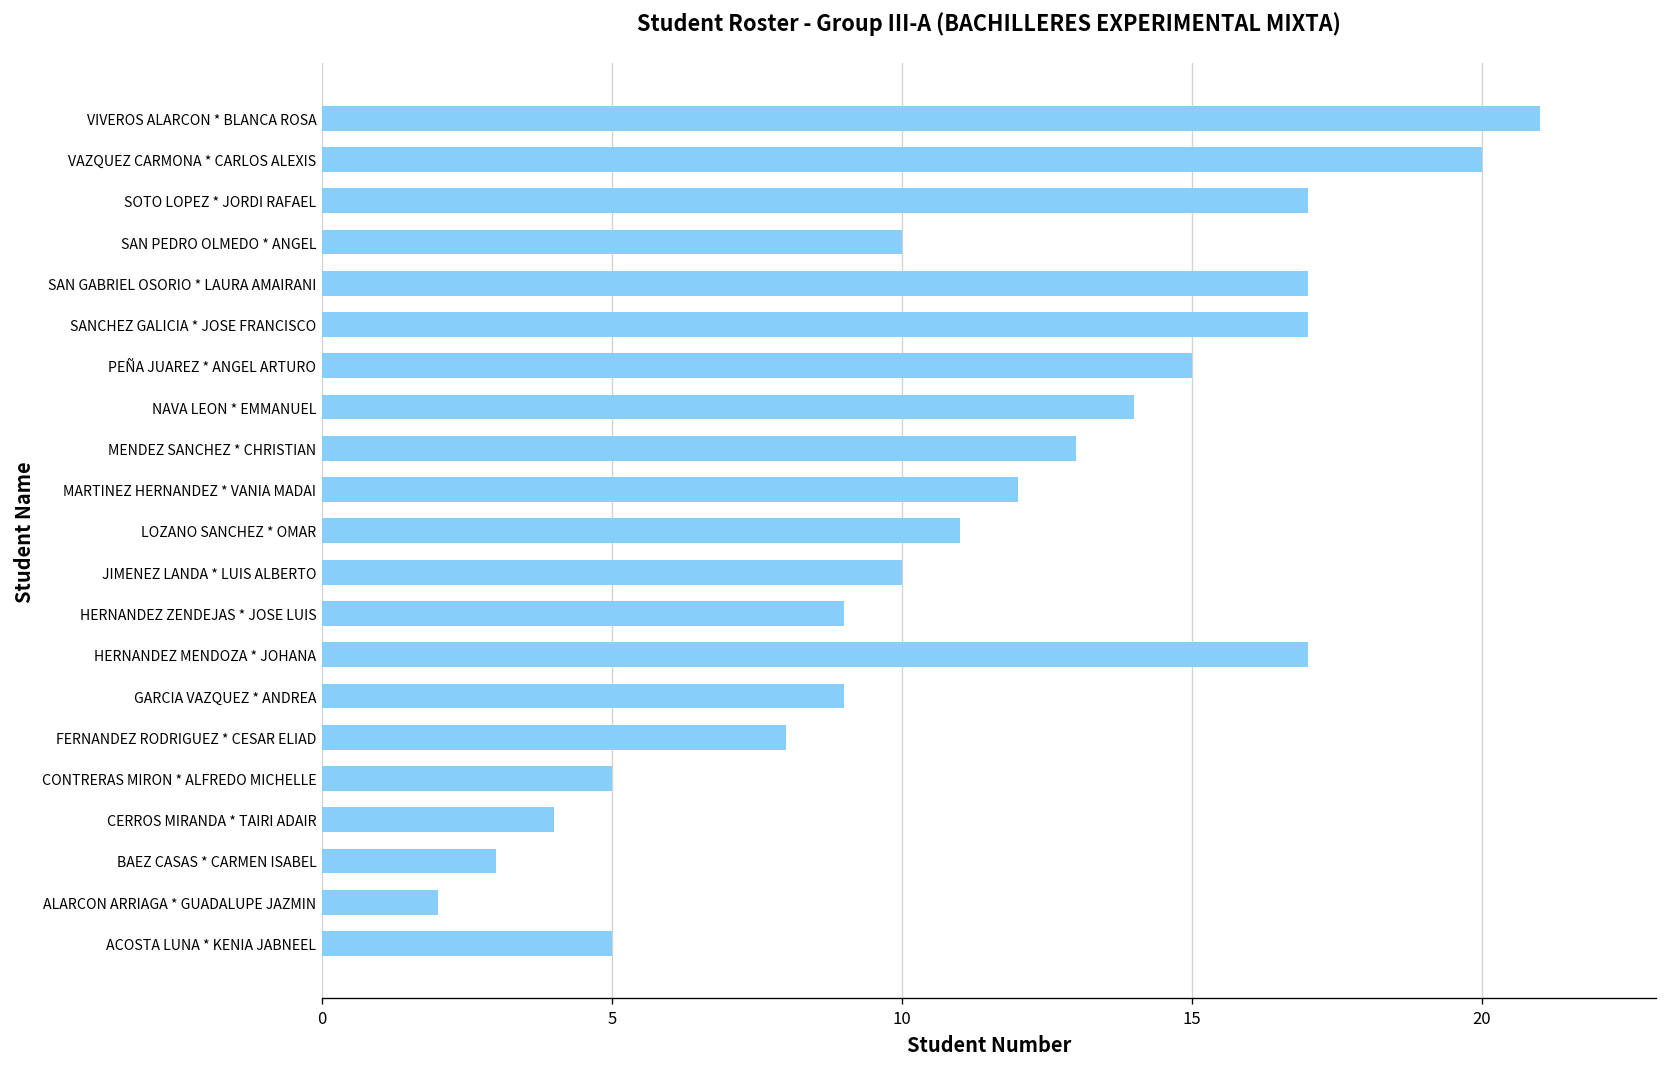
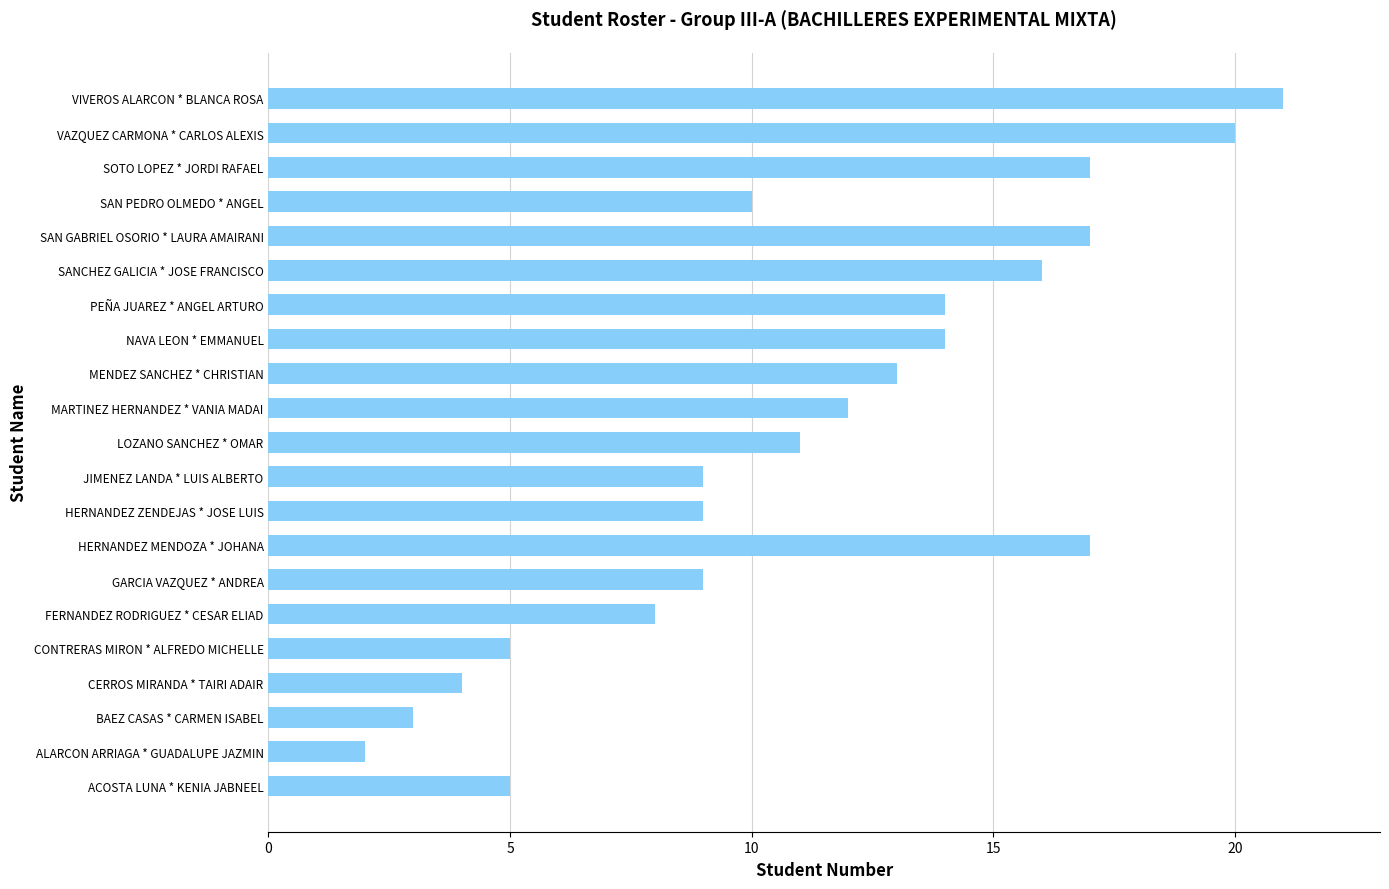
  {
    "VIVEROS ALARCON * BLANCA ROSA": 21,
    "VAZQUEZ CARMONA * CARLOS ALEXIS": 20,
    "SOTO LOPEZ * JORDI RAFAEL": 17,
    "SAN PEDRO OLMEDO * ANGEL": 10,
    "SAN GABRIEL OSORIO * LAURA AMAIRANI": 17,
-   "SANCHEZ GALICIA * JOSE FRANCISCO": 17,
-   "PEÑA JUAREZ * ANGEL ARTURO": 15,
+   "SANCHEZ GALICIA * JOSE FRANCISCO": 16,
+   "PEÑA JUAREZ * ANGEL ARTURO": 14,
    "NAVA LEON * EMMANUEL": 14,
    "MENDEZ SANCHEZ * CHRISTIAN": 13,
    "MARTINEZ HERNANDEZ * VANIA MADAI": 12,
    "LOZANO SANCHEZ * OMAR": 11,
-   "JIMENEZ LANDA * LUIS ALBERTO": 10,
+   "JIMENEZ LANDA * LUIS ALBERTO": 9,
    "HERNANDEZ ZENDEJAS * JOSE LUIS": 9,
    "HERNANDEZ MENDOZA * JOHANA": 17,
    "GARCIA VAZQUEZ * ANDREA": 9,
    "FERNANDEZ RODRIGUEZ * CESAR ELIAD": 8,
    "CONTRERAS MIRON * ALFREDO MICHELLE": 5,
    "CERROS MIRANDA * TAIRI ADAIR": 4,
    "BAEZ CASAS * CARMEN ISABEL": 3,
    "ALARCON ARRIAGA * GUADALUPE JAZMIN": 2,
    "ACOSTA LUNA * KENIA JABNEEL": 5
  }
